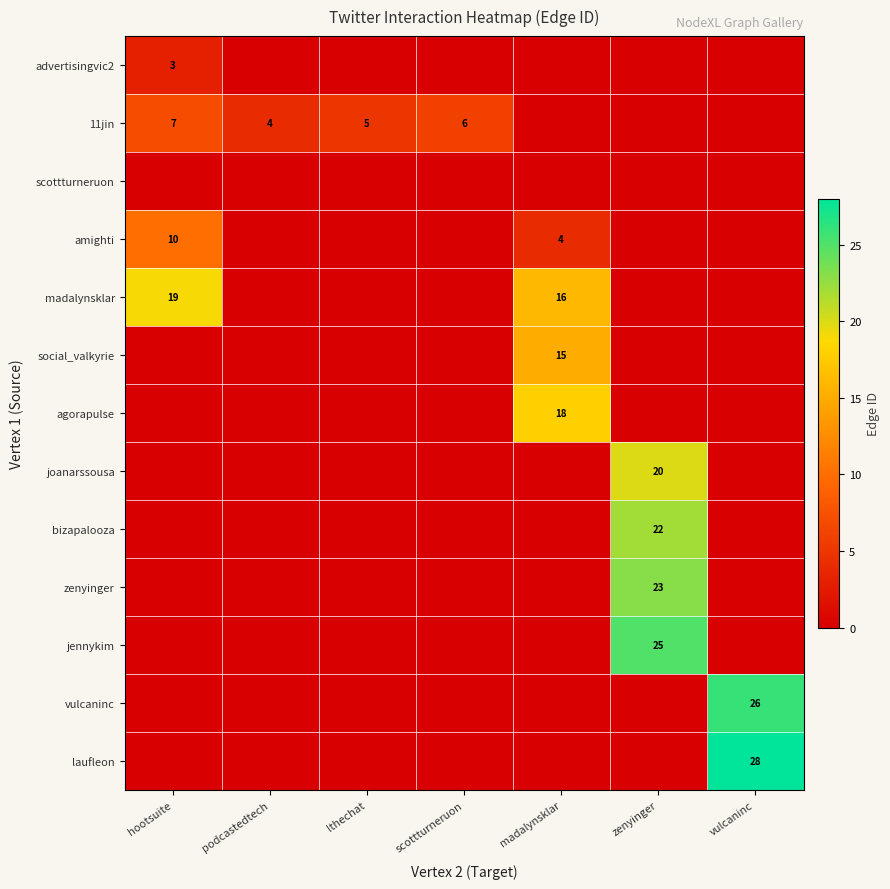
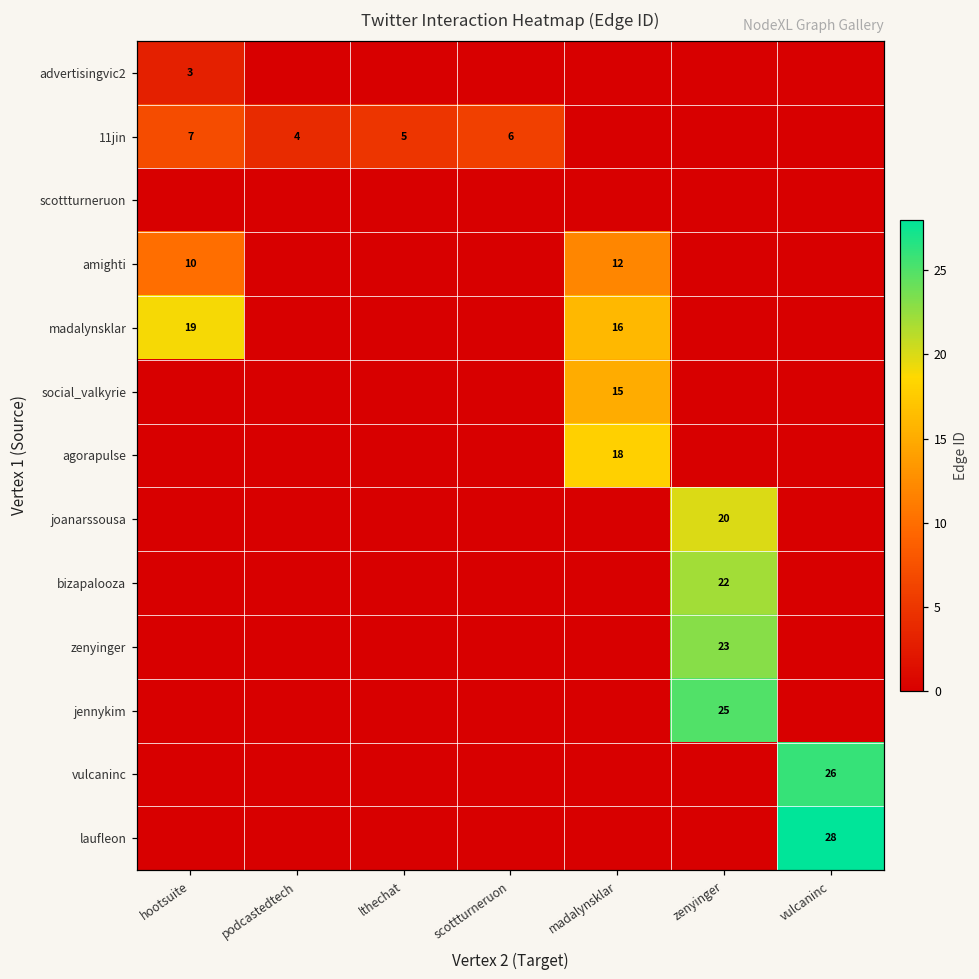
  {
    "advertisingvic2": {
      "hootsuite": 3
    },
    "11jin": {
      "hootsuite": 7,
      "podcastedtech": 4,
      "lthechat": 5,
      "scottturneruon": 6
    },
    "amighti": {
      "hootsuite": 10,
-     "madalynsklar": 4
+     "madalynsklar": 12
    },
    "madalynsklar": {
      "hootsuite": 19,
      "madalynsklar": 16
    },
    "social_valkyrie": {
      "madalynsklar": 15
    },
    "agorapulse": {
      "madalynsklar": 18
    },
    "joanarssousa": {
      "zenyinger": 20
    },
    "bizapalooza": {
      "zenyinger": 22
    },
    "zenyinger": {
      "zenyinger": 23
    },
    "jennykim": {
      "zenyinger": 25
    },
    "vulcaninc": {
      "vulcaninc": 26
    },
    "laufleon": {
      "vulcaninc": 28
    }
  }
